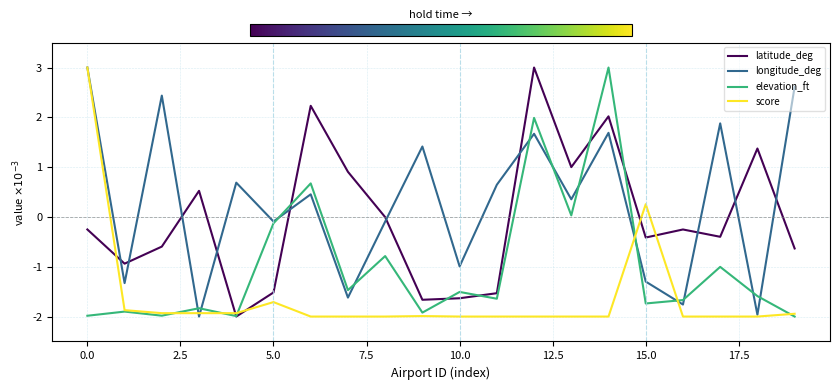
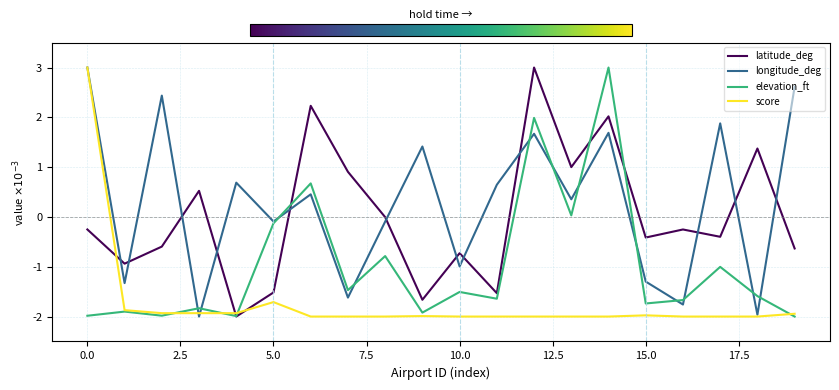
  {
    "latitude_deg": {
      "0.0": -0.3,
      "5.0": -1.5,
-     "10.0": -1.6,
+     "10.0": -0.7,
      "15.0": -0.4
    },
    "longitude_deg": {
      "10.0": -1.0,
      "15.0": -1.3
    },
    "elevation_ft": {
      "0.0": -2.0,
      "10.0": -1.5,
      "15.0": -1.7
    },
    "score": {
      "5.0": -1.7,
      "10.0": -2.0,
-     "15.0": 0.3
+     "15.0": -2.0
    }
  }
